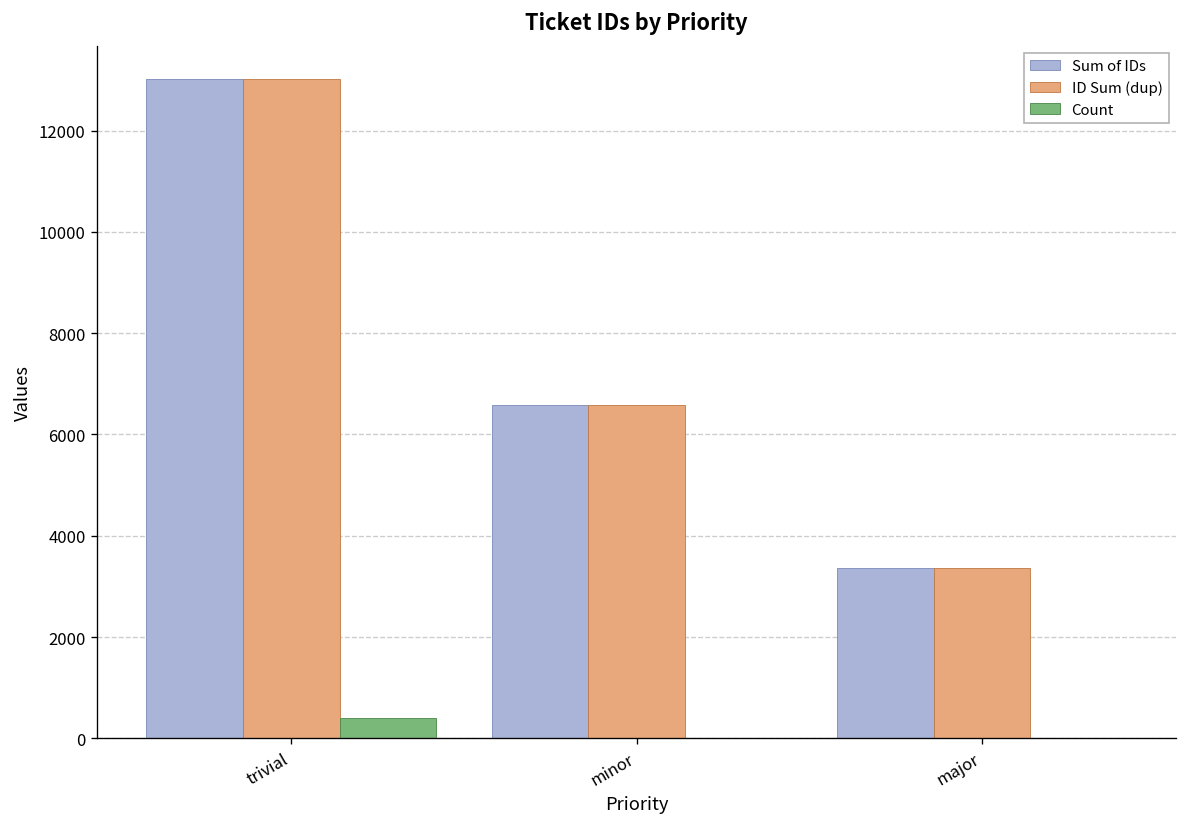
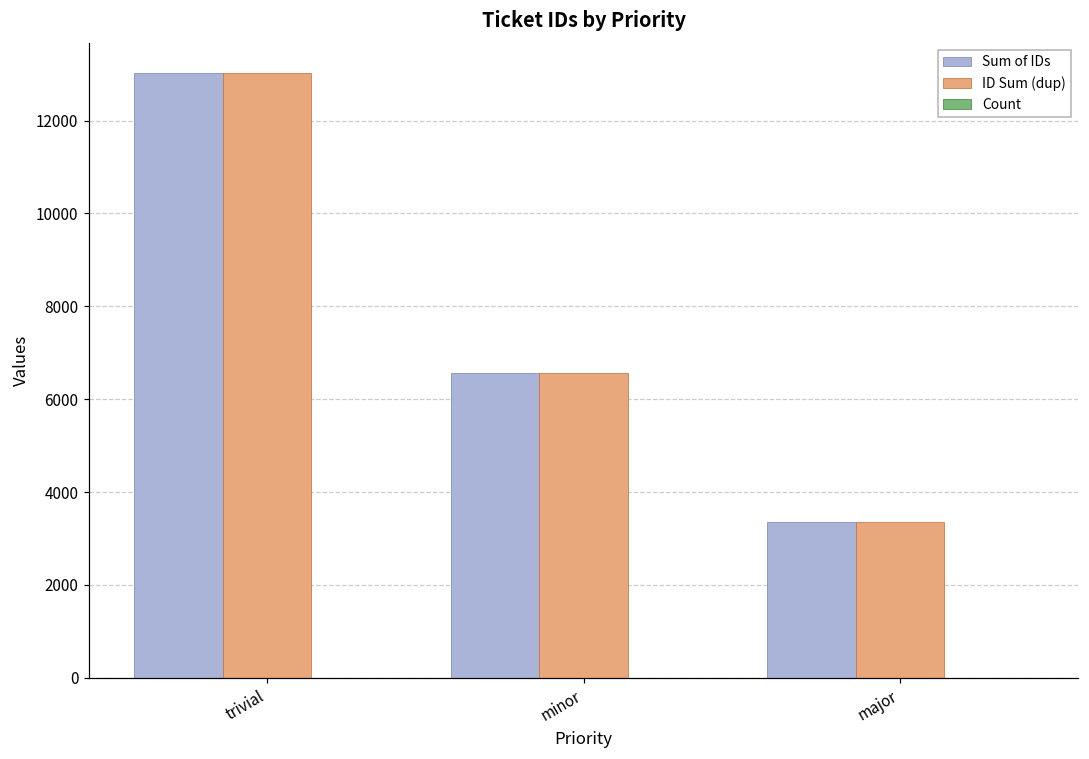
  {
    "Sum of IDs": {
      "trivial": 13000,
      "minor": 6600,
      "major": 3400
    },
    "ID Sum (dup)": {
      "trivial": 13000,
      "minor": 6600,
      "major": 3400
    },
    "Count": {
-     "trivial": 400
+     "trivial": 0
    }
  }
